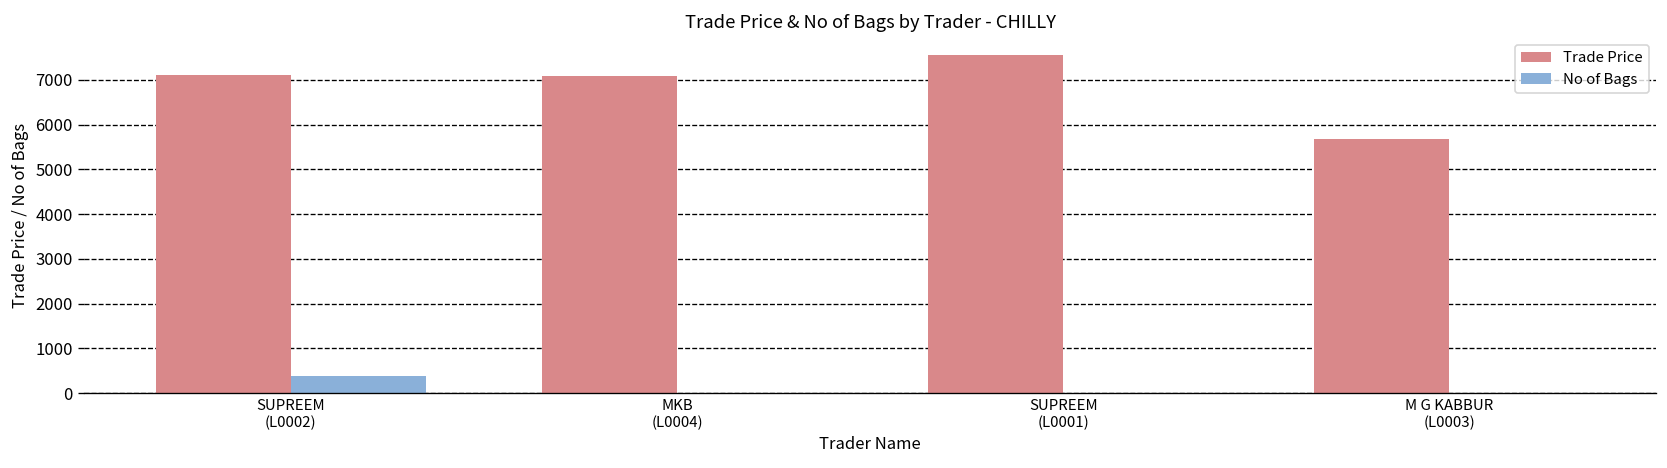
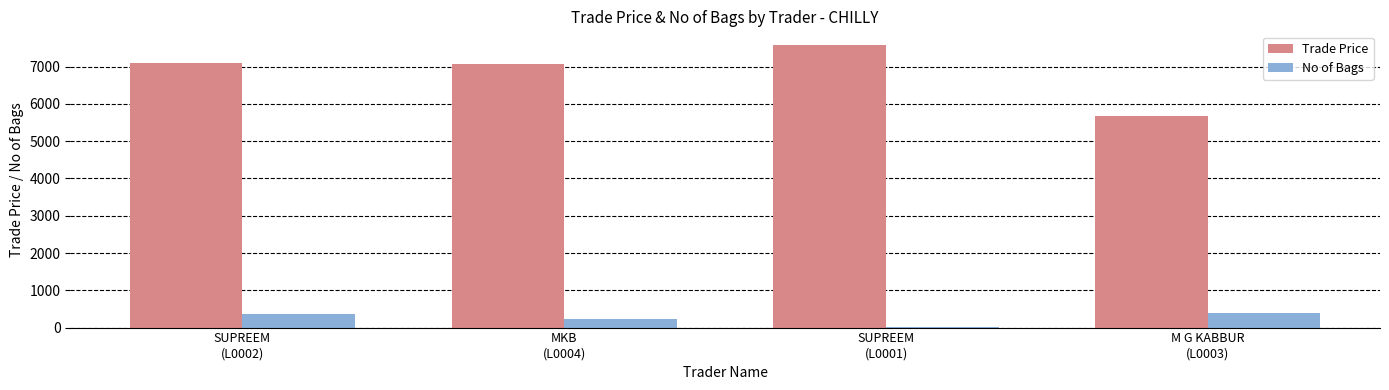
  {
    "Trade Price": {
      "SUPREEM (L0002)": 7100,
      "MKB (L0004)": 7100,
      "SUPREEM (L0001)": 7600,
      "M G KABBUR (L0003)": 5700
    },
    "No of Bags": {
      "SUPREEM (L0002)": 400,
-     "MKB (L0004)": 0,
-     "M G KABBUR (L0003)": 0
+     "MKB (L0004)": 200,
+     "M G KABBUR (L0003)": 400
    }
  }
